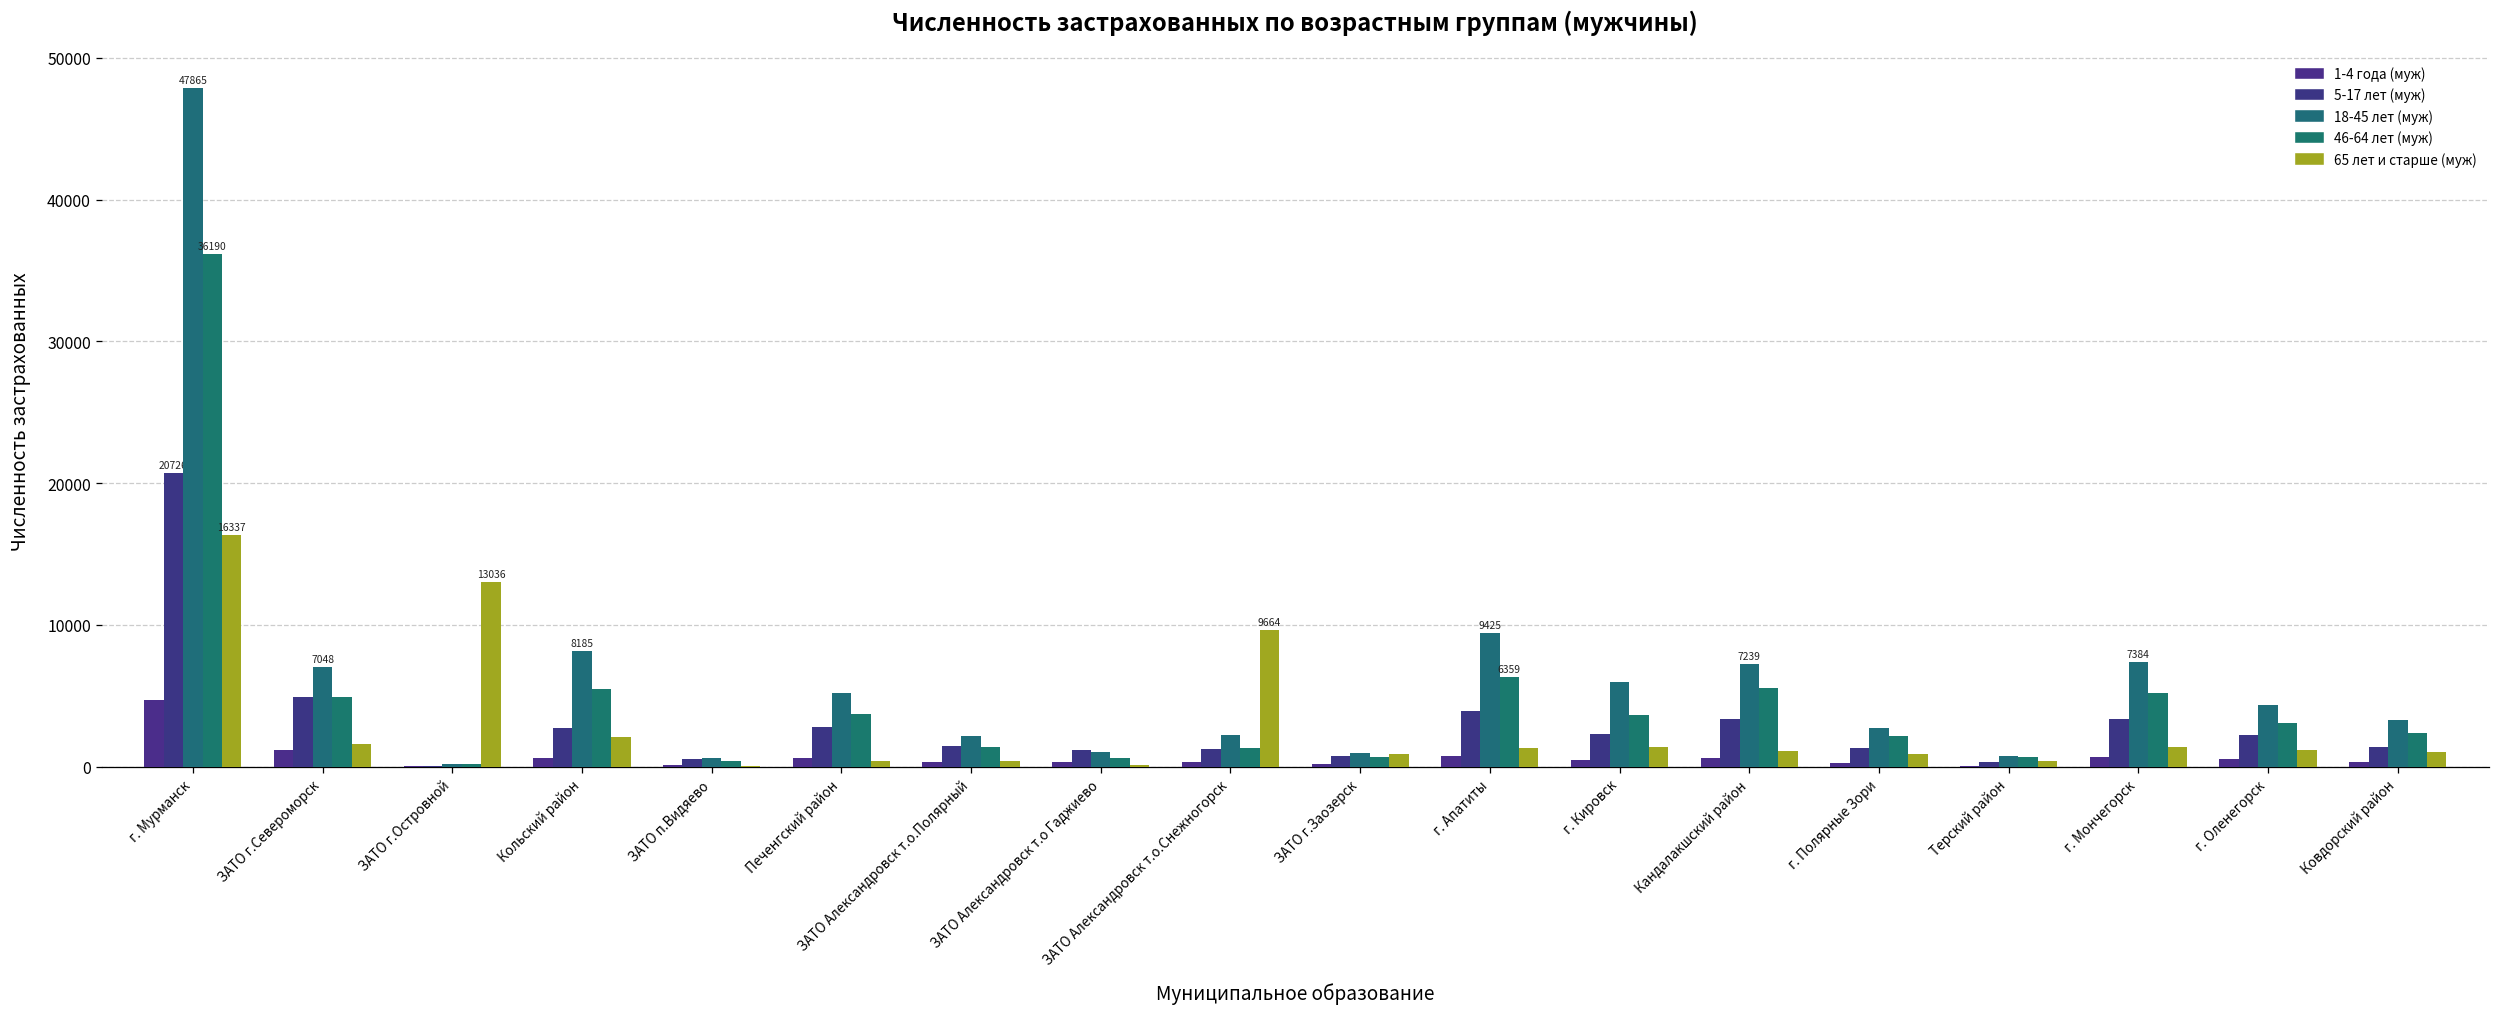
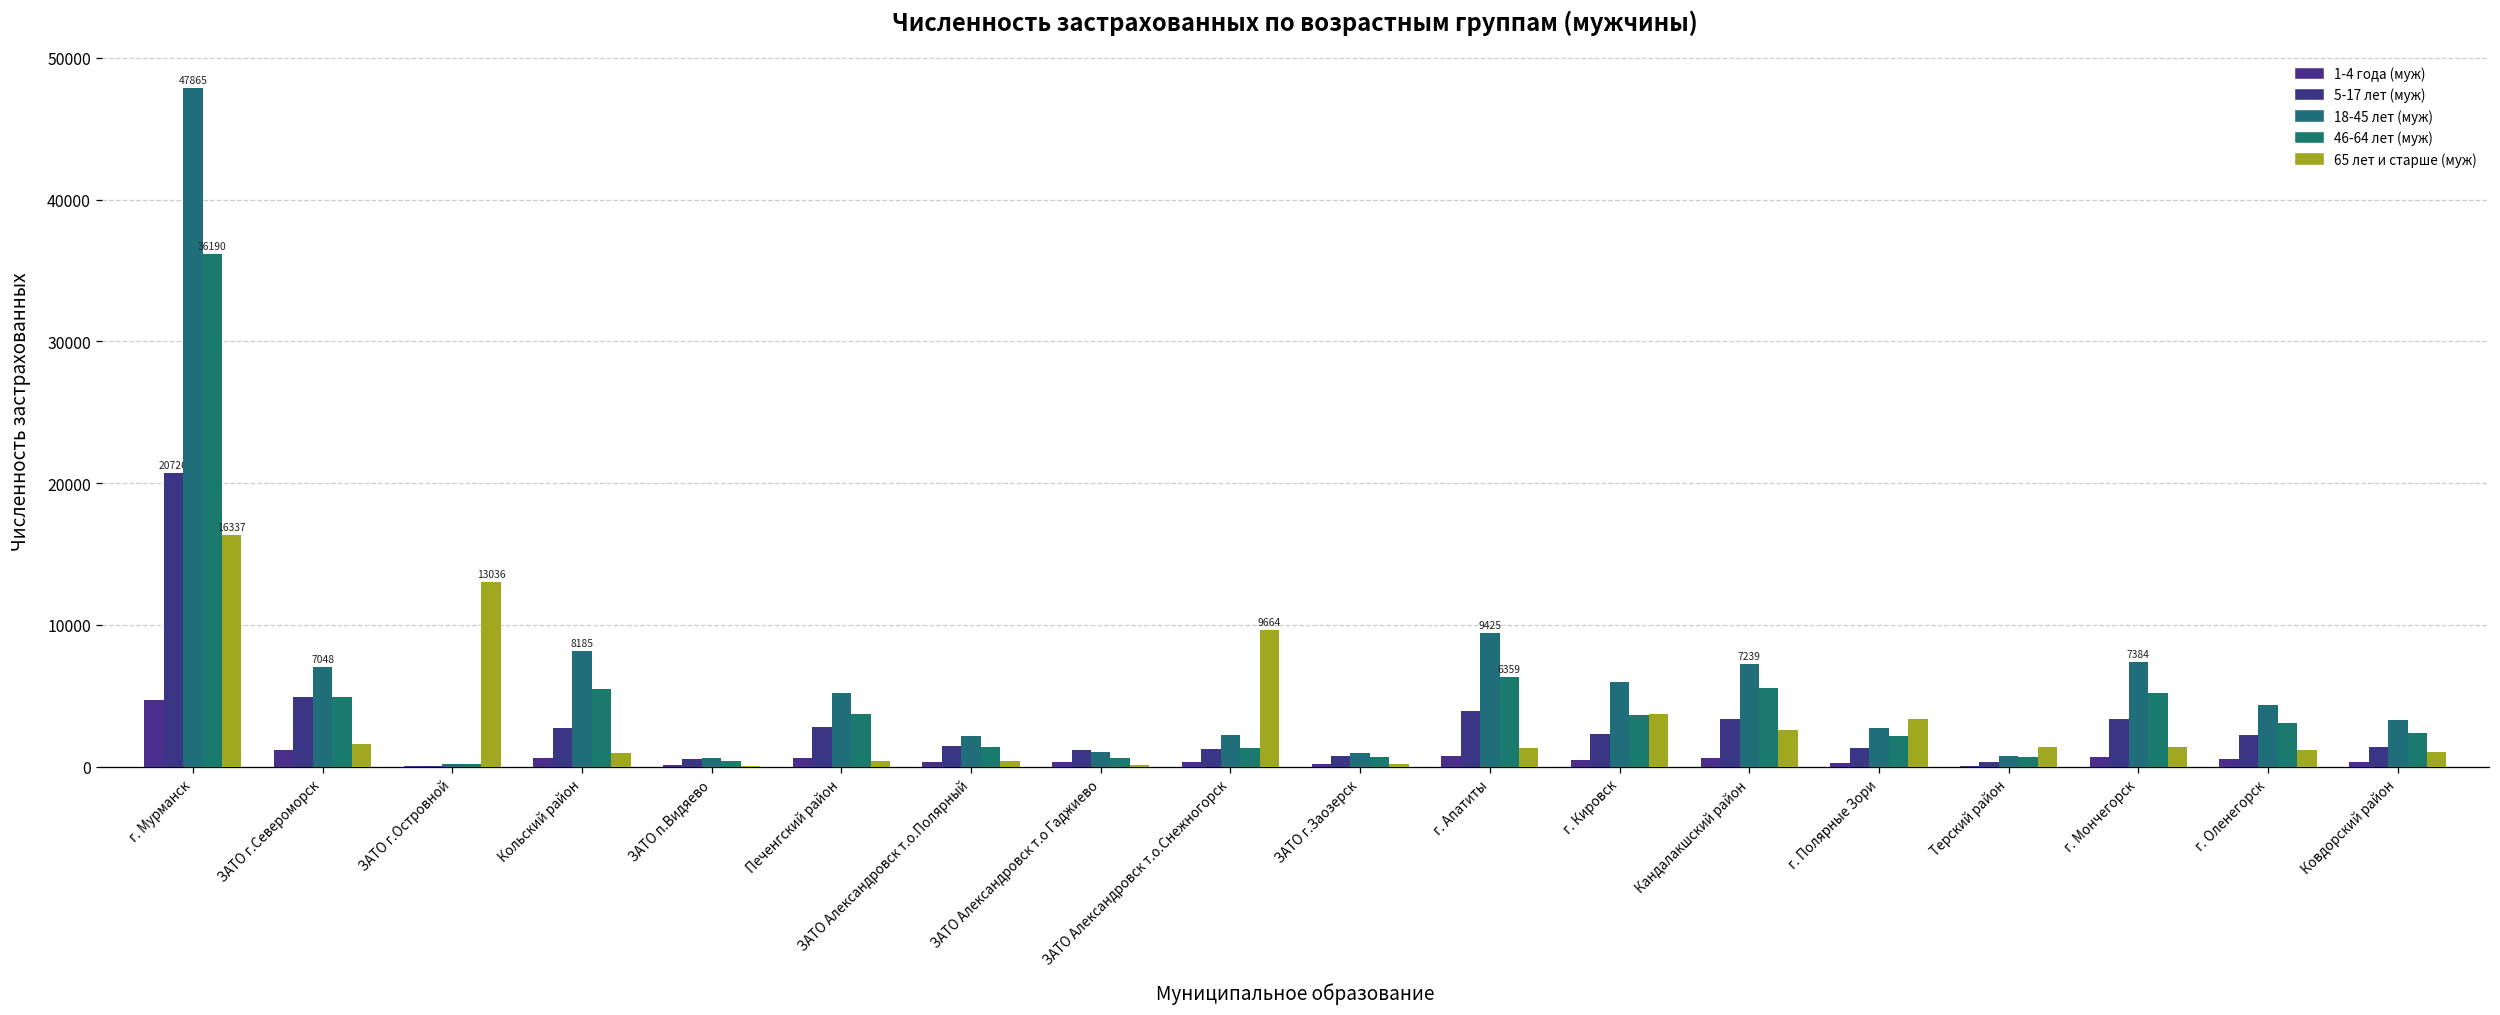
  {
    "65 лет и старше (муж)": {
      "ЗАТО г.Североморск": 1600,
-     "Кольский район": 2100,
+     "Кольский район": 1000,
      "Печенгский район": 400,
      "ЗАТО Александровск т.о.Полярный": 400,
-     "ЗАТО г.Заозерск": 900,
+     "ЗАТО г.Заозерск": 200,
      "г. Апатиты": 1300,
-     "г. Кировск": 1400,
-     "Кандалакшский район": 1100,
-     "г. Полярные Зори": 900,
-     "Терский район": 400,
+     "г. Кировск": 3700,
+     "Кандалакшский район": 2600,
+     "г. Полярные Зори": 3300,
+     "Терский район": 1400,
      "г. Мончегорск": 1400,
      "г. Оленегорск": 1200,
      "Ковдорский район": 1000
    }
  }
